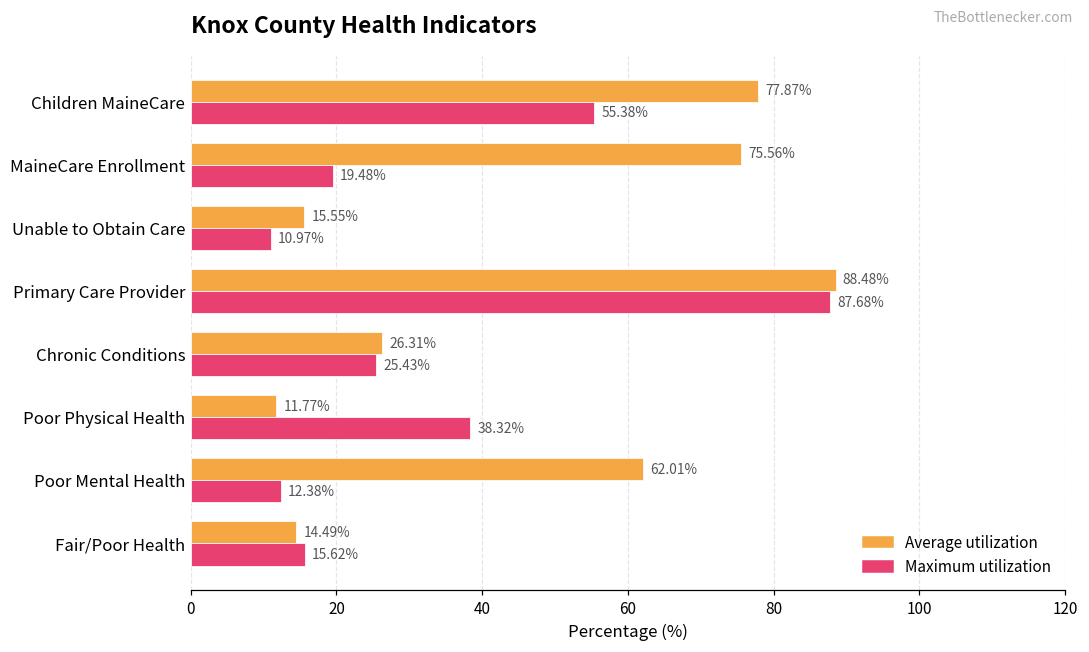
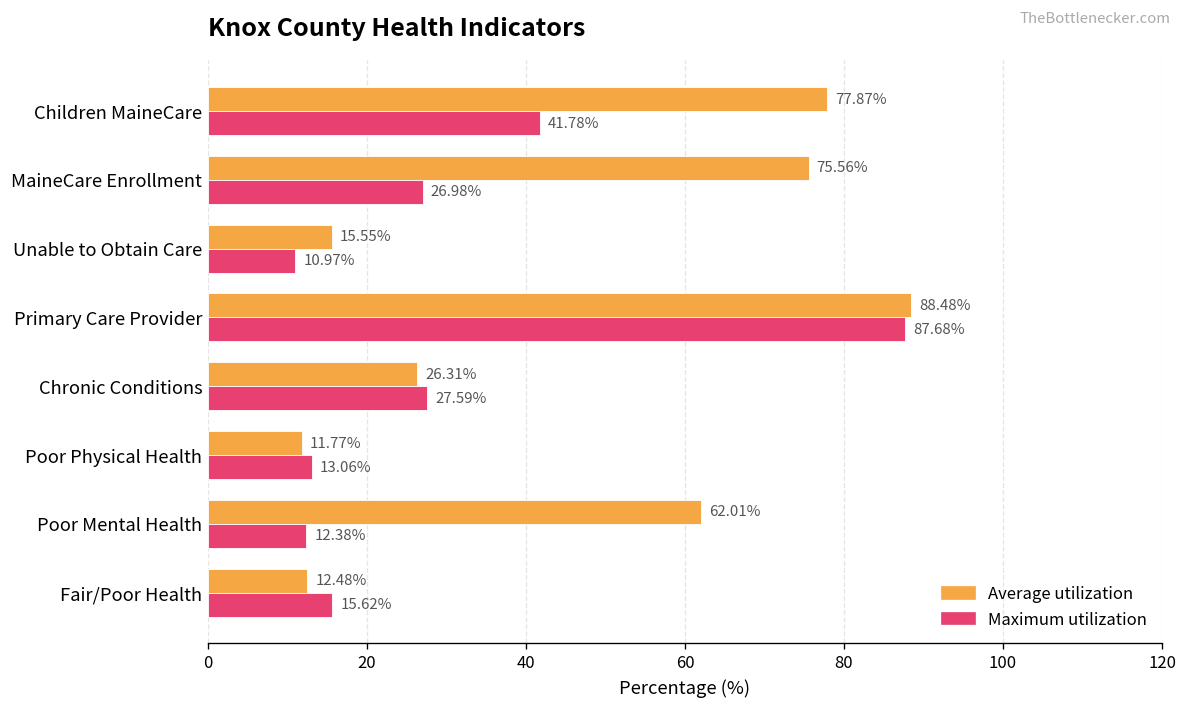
  {
    "Average utilization": {
      "Children MaineCare": "77.87%",
      "MaineCare Enrollment": "75.56%",
      "Unable to Obtain Care": "15.55%",
      "Primary Care Provider": "88.48%",
      "Chronic Conditions": "26.31%",
      "Poor Physical Health": "11.77%",
      "Poor Mental Health": "62.01%",
-     "Fair/Poor Health": "14.49%"
+     "Fair/Poor Health": "12.48%"
    },
    "Maximum utilization": {
-     "Children MaineCare": "55.38%",
-     "MaineCare Enrollment": "19.48%",
+     "Children MaineCare": "41.78%",
+     "MaineCare Enrollment": "26.98%",
      "Unable to Obtain Care": "10.97%",
      "Primary Care Provider": "87.68%",
-     "Chronic Conditions": "25.43%",
-     "Poor Physical Health": "38.32%",
+     "Chronic Conditions": "27.59%",
+     "Poor Physical Health": "13.06%",
      "Poor Mental Health": "12.38%",
      "Fair/Poor Health": "15.62%"
    }
  }
